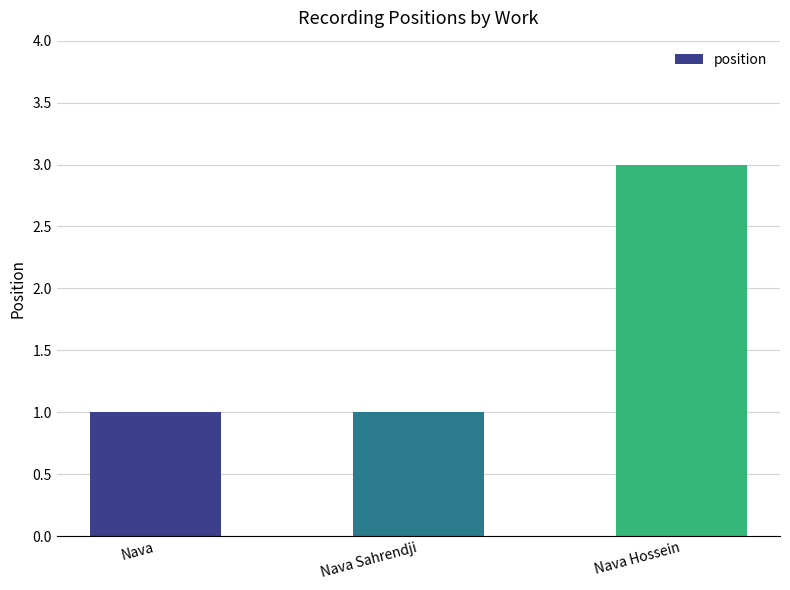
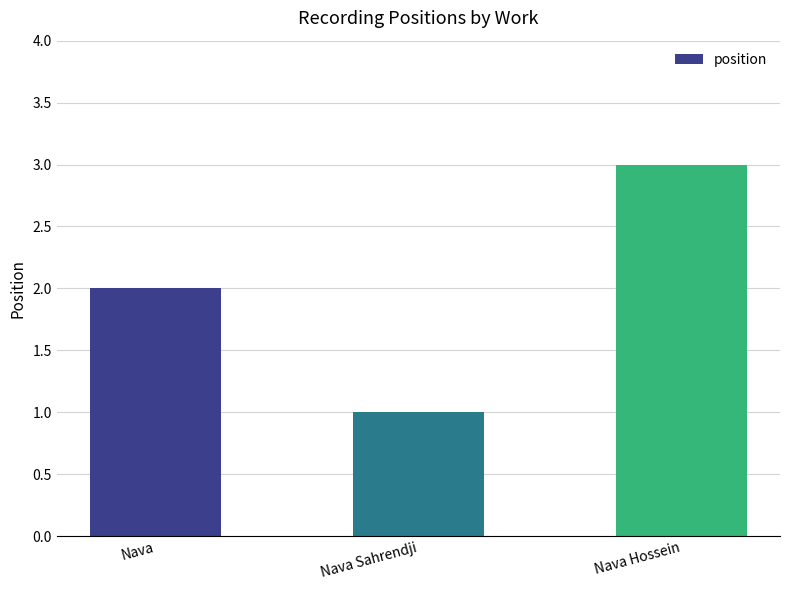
  {
-   "Nava": 1,
+   "Nava": 2,
    "Nava Sahrendji": 1,
    "Nava Hossein": 3
  }
